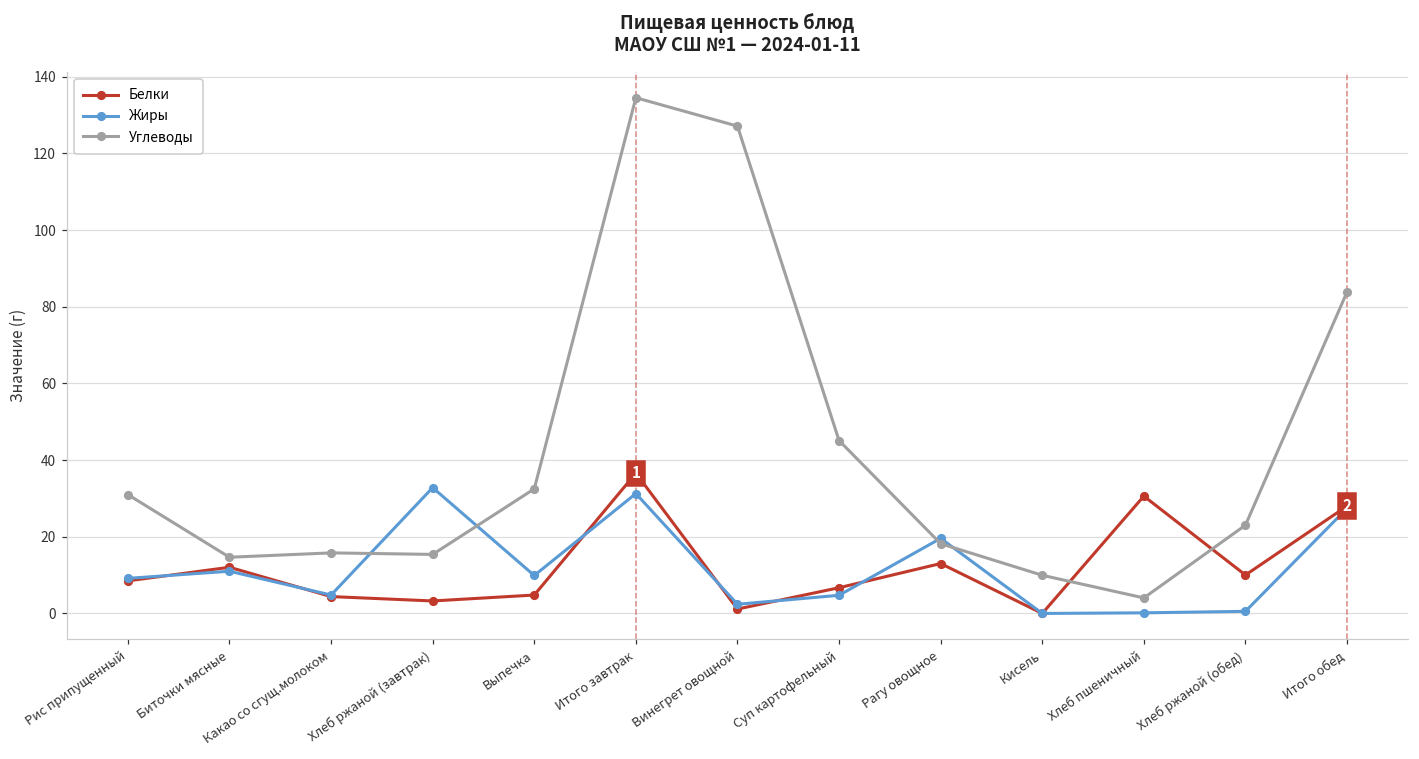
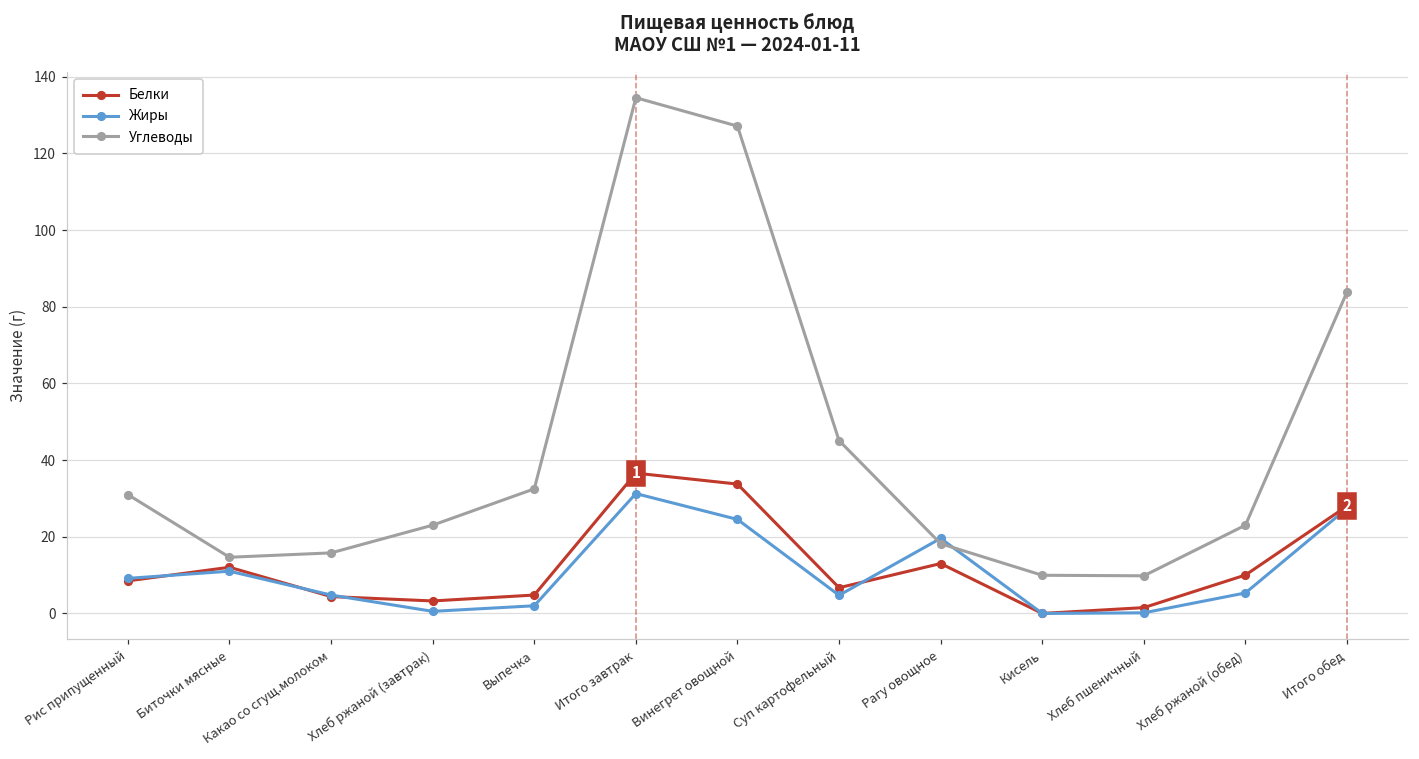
  {
    "Белки": {
      "Биточки мясные": 12,
      "Хлеб ржаной (завтрак)": 3,
      "Выпечка": 5,
-     "Винегрет овощной": 1,
+     "Винегрет овощной": 34,
      "Суп картофельный": 7,
      "Рагу овощное": 13,
-     "Хлеб пшеничный": 31,
+     "Хлеб пшеничный": 2,
      "Хлеб ржаной (обед)": 10
    },
    "Жиры": {
      "Биточки мясные": 11,
-     "Хлеб ржаной (завтрак)": 33,
-     "Выпечка": 10,
+     "Хлеб ржаной (завтрак)": 1,
+     "Выпечка": 2,
      "Итого завтрак": 31,
-     "Винегрет овощной": 2,
+     "Винегрет овощной": 25,
      "Суп картофельный": 5,
      "Рагу овощное": 20,
      "Хлеб пшеничный": 0,
-     "Хлеб ржаной (обед)": 1
+     "Хлеб ржаной (обед)": 5
    },
    "Углеводы": {
      "Рис припущенный": 31,
      "Биточки мясные": 15,
      "Какао со сгущ.молоком": 16,
-     "Хлеб ржаной (завтрак)": 15,
+     "Хлеб ржаной (завтрак)": 23,
      "Выпечка": 33,
      "Итого завтрак": 135,
      "Винегрет овощной": 127,
      "Суп картофельный": 45,
      "Рагу овощное": 18,
      "Кисель": 10,
-     "Хлеб пшеничный": 4,
+     "Хлеб пшеничный": 10,
      "Хлеб ржаной (обед)": 23,
      "Итого обед": 84
    }
  }
